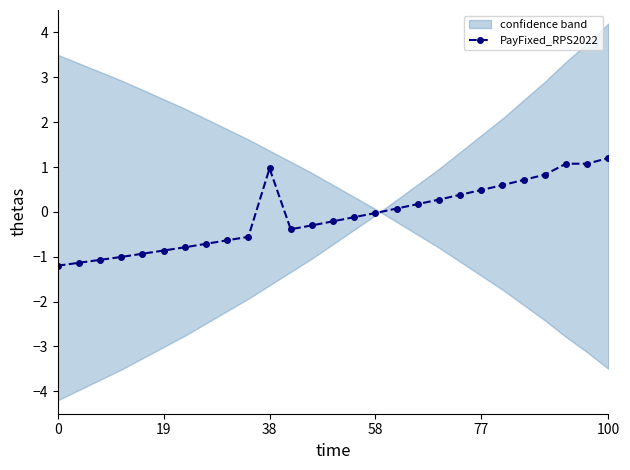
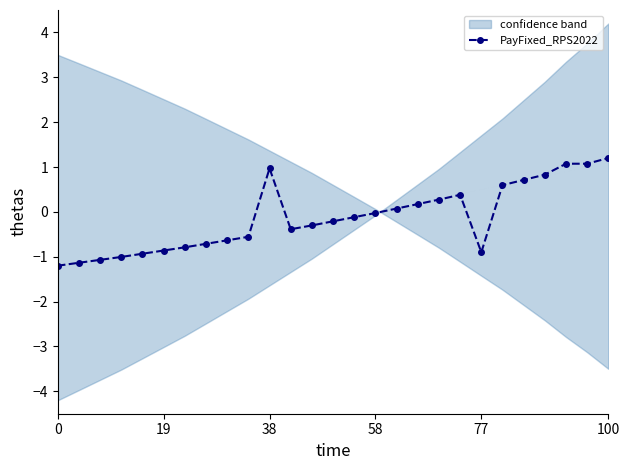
  {
    "PayFixed_RPS2022": {
      "0": -1.2,
      "38": 1.0,
      "58": 0.0,
-     "77": 0.5,
+     "77": -0.9,
      "100": 1.2
    }
  }
